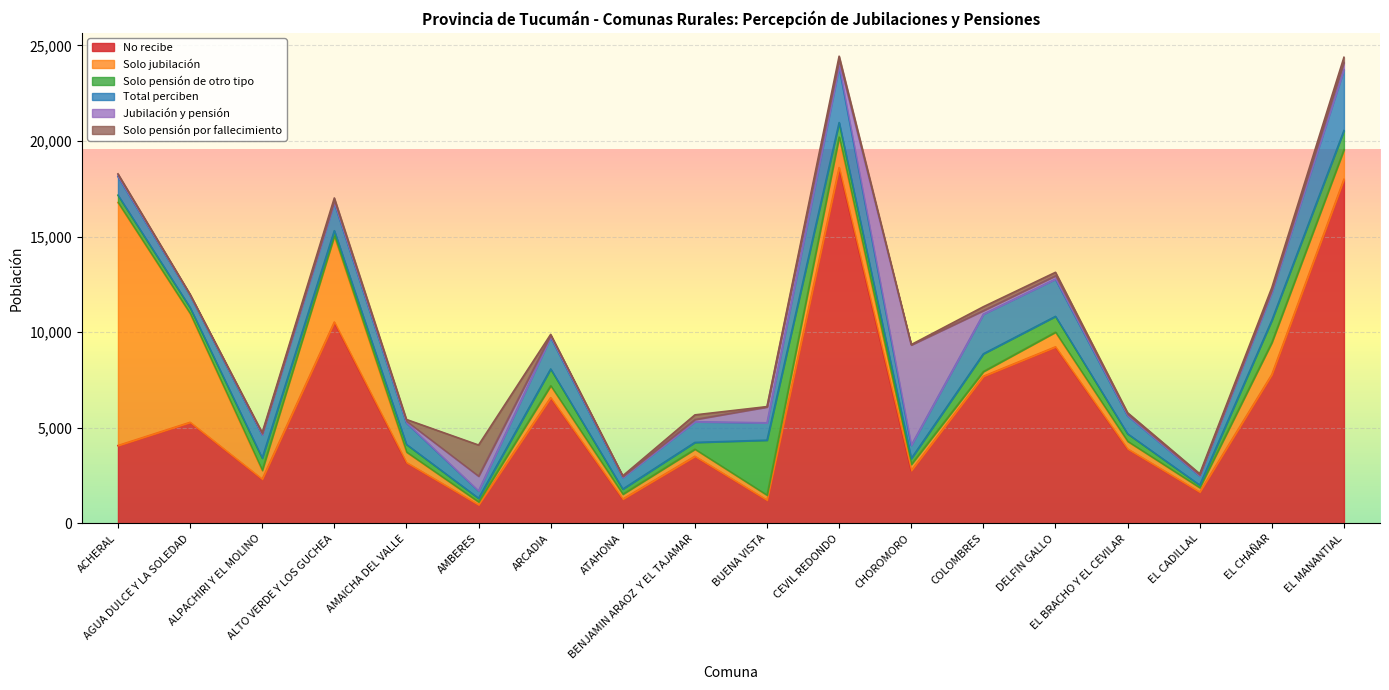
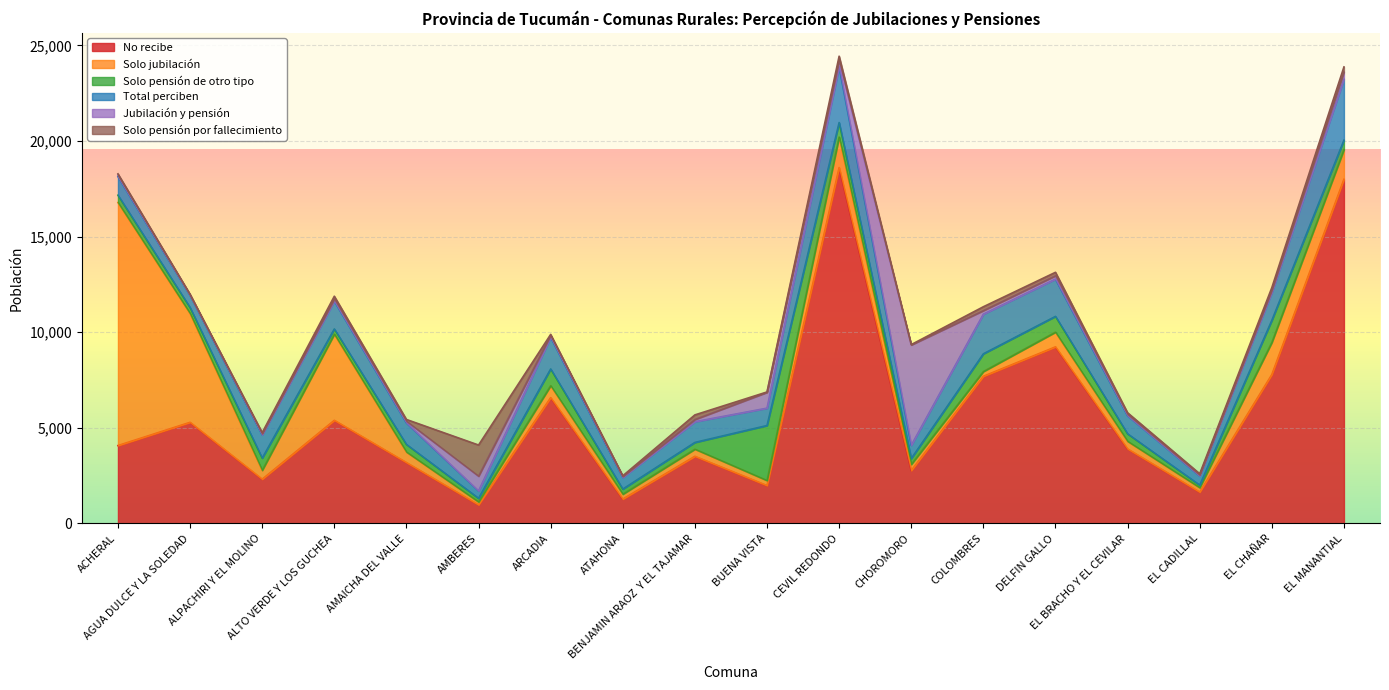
  {
    "No recibe": {
      "ACHERAL": "4,100",
      "AGUA DULCE Y LA SOLEDAD": "5,300",
      "ALPACHIRI Y EL MOLINO": "2,300",
-     "ALTO VERDE Y LOS GUCHEA": "10,500",
+     "ALTO VERDE Y LOS GUCHEA": "5,400",
      "AMAICHA DEL VALLE": "3,200",
      "AMBERES": "1,000",
      "ARCADIA": "6,600",
      "ATAHONA": "1,300",
      "BENJAMIN ARAOZ Y EL TAJAMAR": "3,500",
-     "BUENA VISTA": "1,200",
+     "BUENA VISTA": "2,000",
      "CEVIL REDONDO": "18,600",
      "CHOROMORO": "2,800",
      "COLOMBRES": "7,700",
      "DELFIN GALLO": "9,200",
      "EL BRACHO Y EL CEVILAR": "3,900",
      "EL CADILLAL": "1,600",
      "EL CHAÑAR": "7,800",
      "EL MANANTIAL": "18,000"
    },
    "Solo jubilación": {
      "ACHERAL": "12,700",
      "AGUA DULCE Y LA SOLEDAD": "5,700",
      "ALPACHIRI Y EL MOLINO": "500",
      "ALTO VERDE Y LOS GUCHEA": "4,500",
      "AMAICHA DEL VALLE": "600",
      "AMBERES": "200",
      "ARCADIA": "600",
      "ATAHONA": "300",
      "BENJAMIN ARAOZ Y EL TAJAMAR": "400",
      "BUENA VISTA": "300",
      "CEVIL REDONDO": "1,600",
      "CHOROMORO": "300",
      "COLOMBRES": "200",
      "DELFIN GALLO": "800",
      "EL BRACHO Y EL CEVILAR": "400",
      "EL CADILLAL": "200",
      "EL CHAÑAR": "1,700",
      "EL MANANTIAL": "1,600"
    },
    "Solo pensión de otro tipo": {
      "ACHERAL": "400",
      "AGUA DULCE Y LA SOLEDAD": "300",
      "ALPACHIRI Y EL MOLINO": "600",
      "ALTO VERDE Y LOS GUCHEA": "300",
      "AMAICHA DEL VALLE": "400",
      "AMBERES": "200",
      "ARCADIA": "900",
      "ATAHONA": "300",
      "BENJAMIN ARAOZ Y EL TAJAMAR": "400",
      "BUENA VISTA": "2,900",
      "CEVIL REDONDO": "800",
      "CHOROMORO": "300",
      "COLOMBRES": "900",
      "DELFIN GALLO": "800",
      "EL BRACHO Y EL CEVILAR": "400",
      "EL CADILLAL": "100",
      "EL CHAÑAR": "1,200",
-     "EL MANANTIAL": "1,000"
+     "EL MANANTIAL": "500"
    },
    "Total perciben": {
      "AMBERES": "400",
      "BUENA VISTA": "900",
      "CEVIL REDONDO": "2,900",
      "CHOROMORO": "700",
      "COLOMBRES": "2,100",
      "DELFIN GALLO": "2,000",
      "EL MANANTIAL": "3,200"
    },
    "Jubilación y pensión": {
      "AMBERES": "800",
      "CEVIL REDONDO": "300",
      "COLOMBRES": "200",
      "DELFIN GALLO": "200",
      "EL MANANTIAL": "400"
    },
    "Solo pensión por fallecimiento": {
      "ALTO VERDE Y LOS GUCHEA": "100",
      "AMBERES": "1,600",
      "BENJAMIN ARAOZ Y EL TAJAMAR": "200",
      "CEVIL REDONDO": "200",
      "COLOMBRES": "200",
      "DELFIN GALLO": "200",
      "EL CHAÑAR": "100",
      "EL MANANTIAL": "300"
    }
  }
